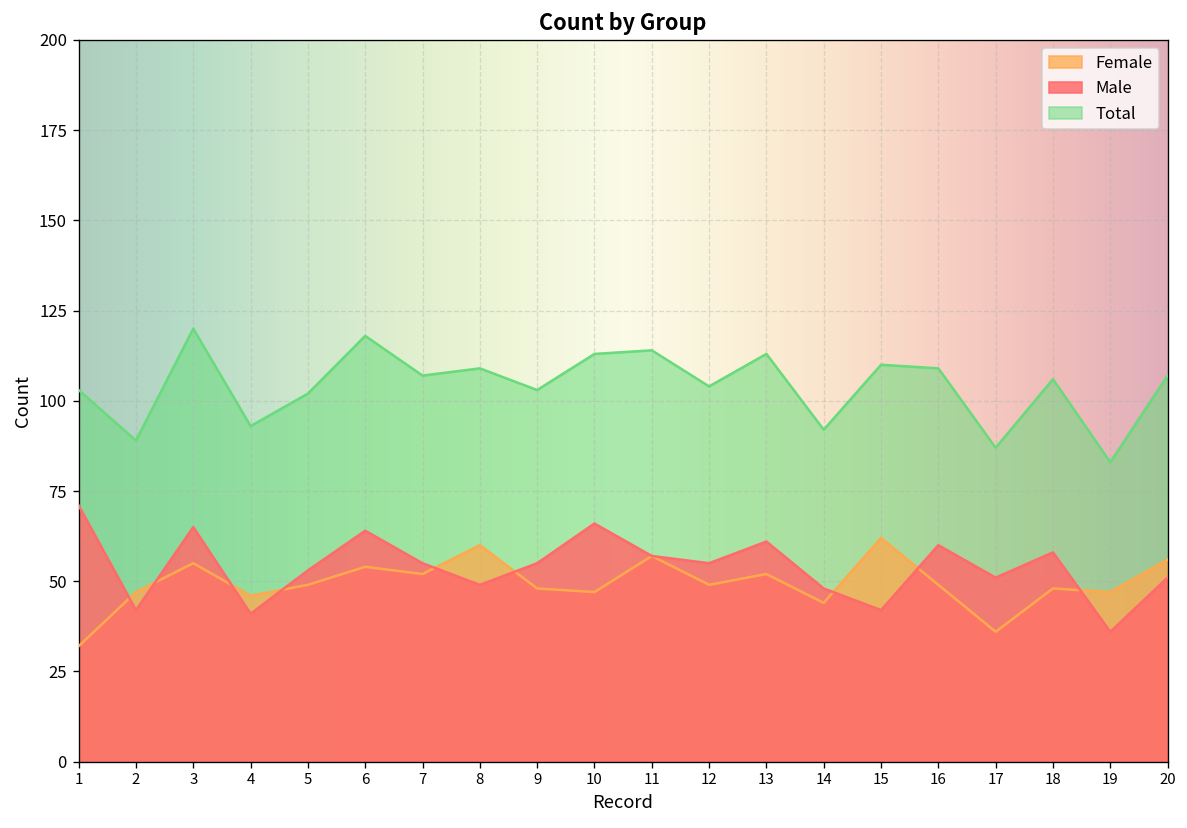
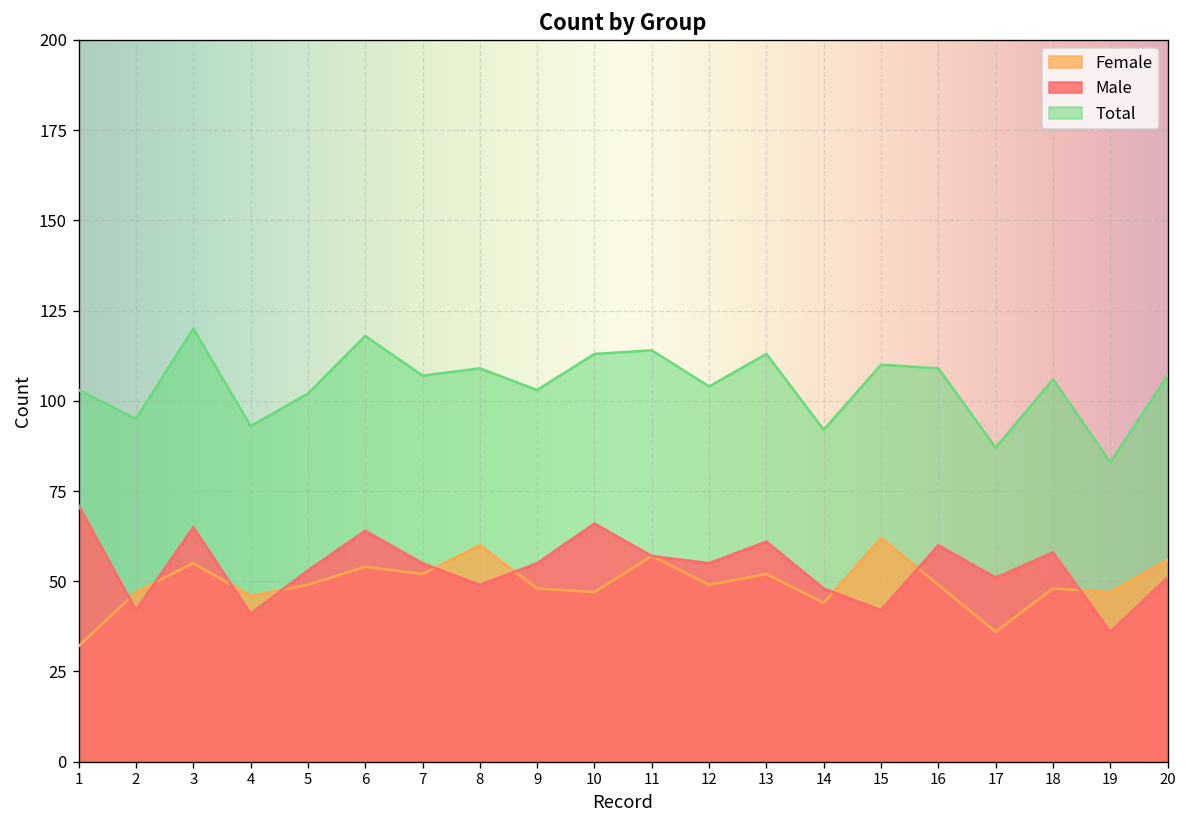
  {
    "Female": {
      "1": 32,
      "2": 47,
      "3": 55,
      "4": 46,
      "5": 49,
      "6": 54,
      "7": 52,
      "8": 60,
      "9": 48,
      "10": 47,
      "12": 49,
      "13": 52,
      "14": 44,
      "15": 62,
      "16": 49,
      "17": 36,
      "18": 48,
      "19": 47,
      "20": 56
    },
    "Male": {
      "1": 71,
      "2": 42,
      "3": 65,
      "4": 41,
      "5": 53,
      "6": 64,
      "7": 55,
      "8": 49,
      "9": 55,
      "10": 66,
      "12": 55,
      "13": 61,
      "14": 48,
      "15": 42,
      "16": 60,
      "17": 51,
      "18": 58,
      "19": 36,
      "20": 51
    },
    "Total": {
      "1": 103,
-     "2": 89,
+     "2": 95,
      "3": 120,
      "4": 93,
      "5": 102,
      "6": 118,
      "7": 107,
      "8": 109,
      "9": 103,
      "10": 113,
      "11": 114,
      "12": 104,
      "13": 113,
      "14": 92,
      "15": 110,
      "16": 109,
      "17": 87,
      "18": 106,
      "19": 83,
      "20": 107
    }
  }
